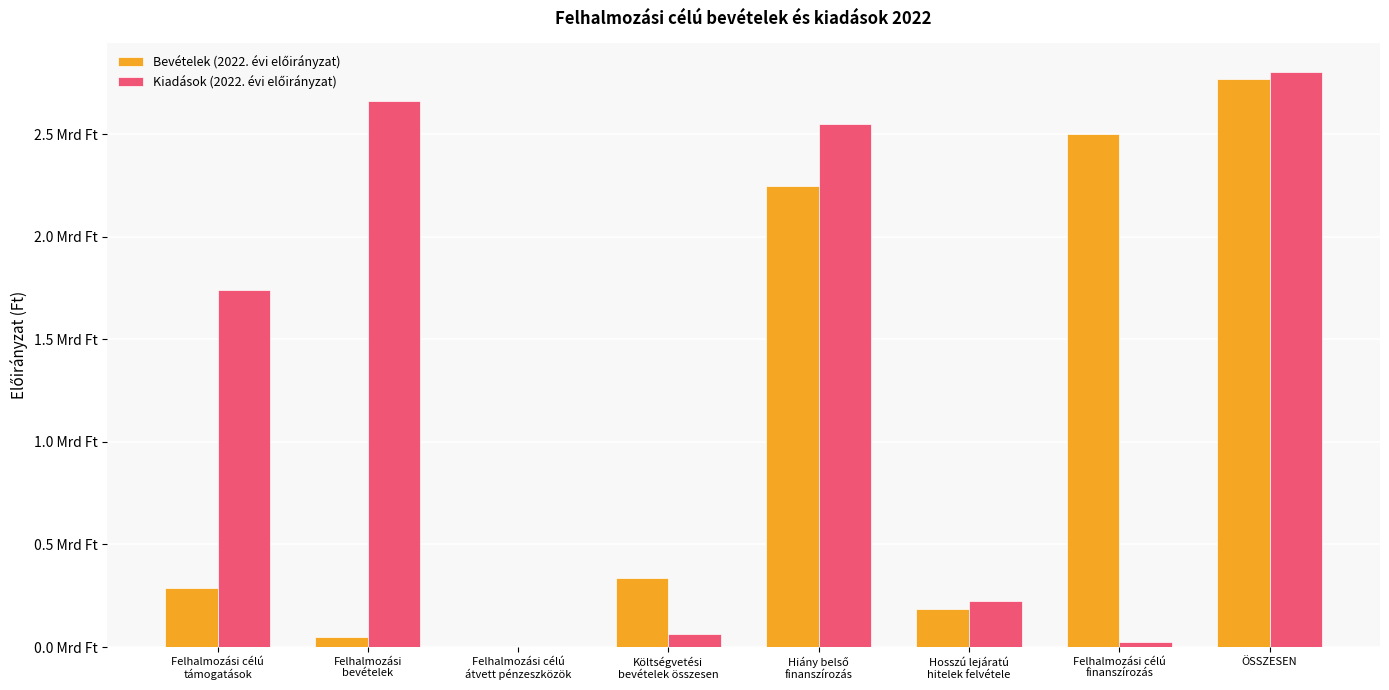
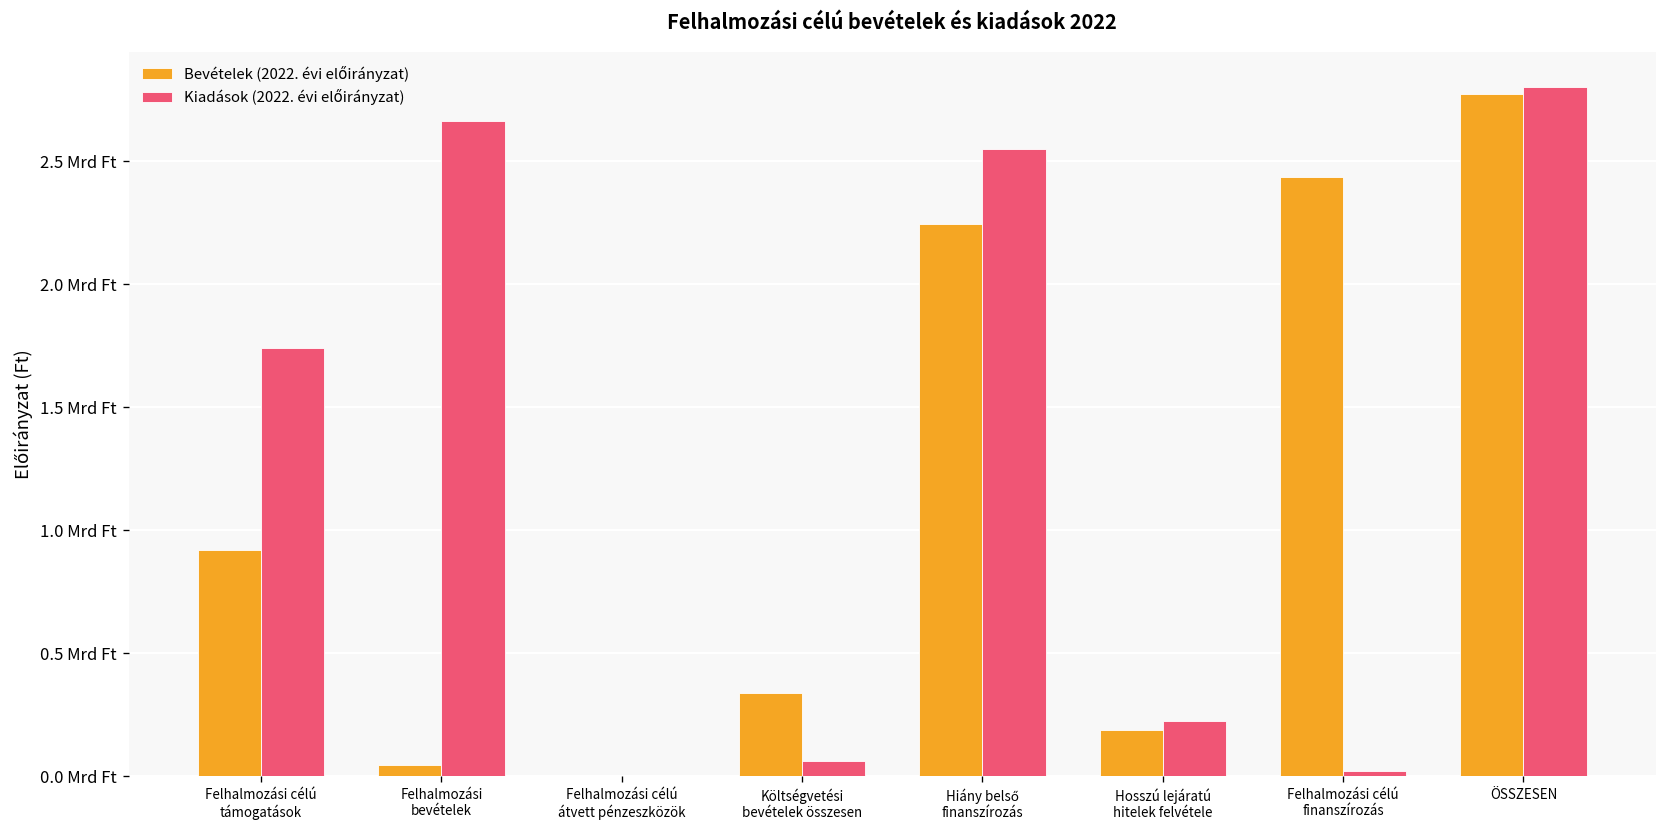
  {
    "Bevételek (2022. évi előirányzat)": {
-     "Felhalmozási célú támogatások": "0.29 Mrd Ft",
+     "Felhalmozási célú támogatások": "0.92 Mrd Ft",
      "Felhalmozási bevételek": "0.05 Mrd Ft",
      "Felhalmozási célú átvett pénzeszközök": "0.00 Mrd Ft",
      "Költségvetési bevételek összesen": "0.34 Mrd Ft",
      "Hiány belső finanszírozás": "2.25 Mrd Ft",
      "Hosszú lejáratú hitelek felvétele": "0.19 Mrd Ft",
-     "Felhalmozási célú finanszírozás": "2.50 Mrd Ft",
+     "Felhalmozási célú finanszírozás": "2.43 Mrd Ft",
      "ÖSSZESEN": "2.77 Mrd Ft"
    },
    "Kiadások (2022. évi előirányzat)": {
      "Felhalmozási célú támogatások": "1.74 Mrd Ft",
      "Felhalmozási bevételek": "2.66 Mrd Ft",
      "Költségvetési bevételek összesen": "0.06 Mrd Ft",
      "Hiány belső finanszírozás": "2.55 Mrd Ft",
      "Hosszú lejáratú hitelek felvétele": "0.22 Mrd Ft",
      "Felhalmozási célú finanszírozás": "0.02 Mrd Ft",
      "ÖSSZESEN": "2.80 Mrd Ft"
    }
  }
